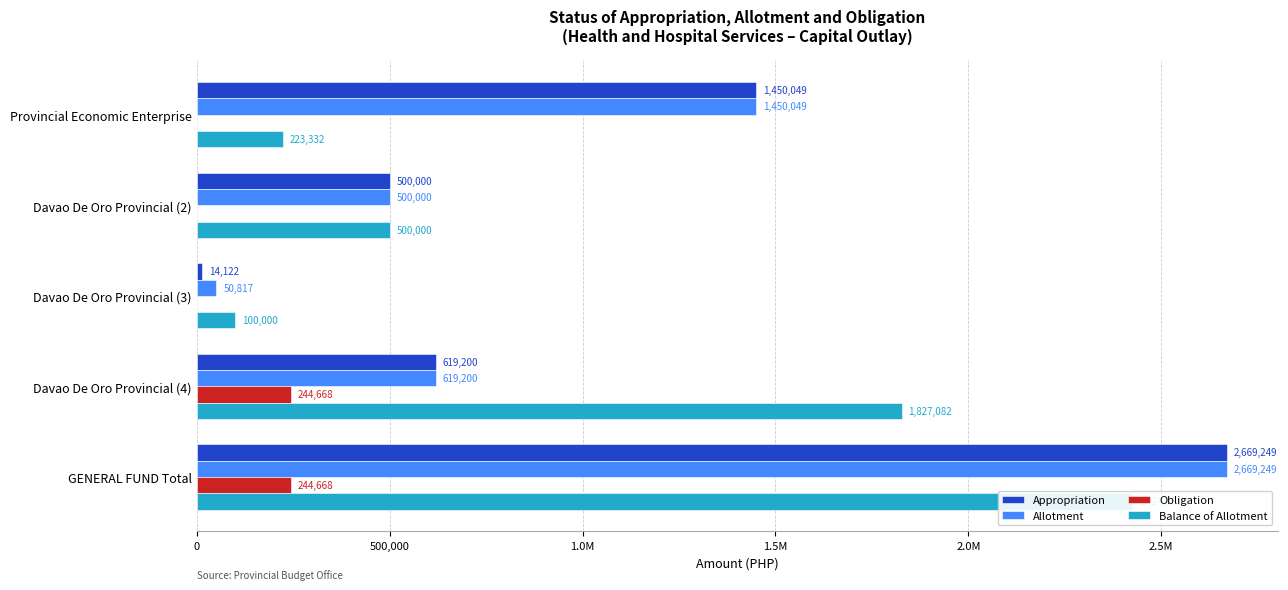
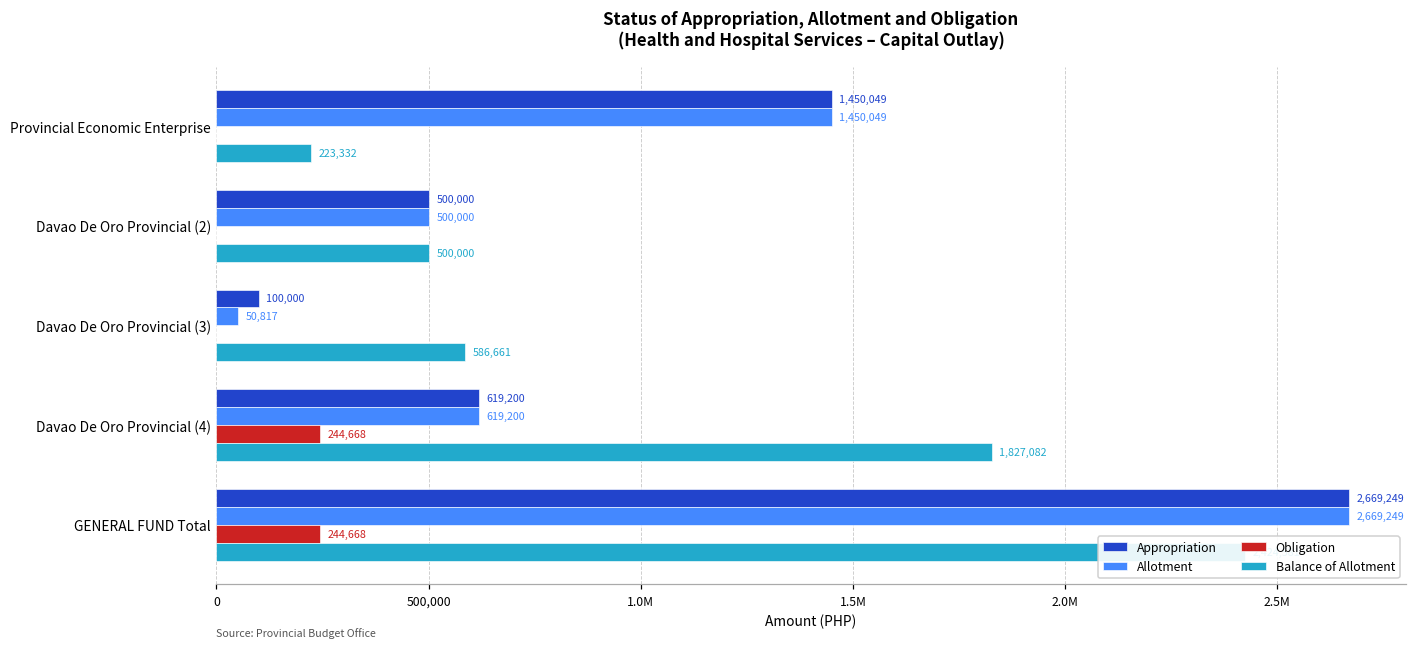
  {
    "Appropriation": {
      "Provincial Economic Enterprise": "1,450,049",
      "Davao De Oro Provincial (2)": "500,000",
-     "Davao De Oro Provincial (3)": "14,122",
+     "Davao De Oro Provincial (3)": "100,000",
      "Davao De Oro Provincial (4)": "619,200",
      "GENERAL FUND Total": "2,669,249"
    },
    "Allotment": {
      "Provincial Economic Enterprise": "1,450,049",
      "Davao De Oro Provincial (2)": "500,000",
      "Davao De Oro Provincial (3)": "50,817",
      "Davao De Oro Provincial (4)": "619,200",
      "GENERAL FUND Total": "2,669,249"
    },
    "Obligation": {
      "Davao De Oro Provincial (4)": "244,668",
      "GENERAL FUND Total": "244,668"
    },
    "Balance of Allotment": {
      "Provincial Economic Enterprise": "223,332",
      "Davao De Oro Provincial (2)": "500,000",
-     "Davao De Oro Provincial (3)": "100,000",
+     "Davao De Oro Provincial (3)": "586,661",
      "Davao De Oro Provincial (4)": "1,827,082"
    }
  }
